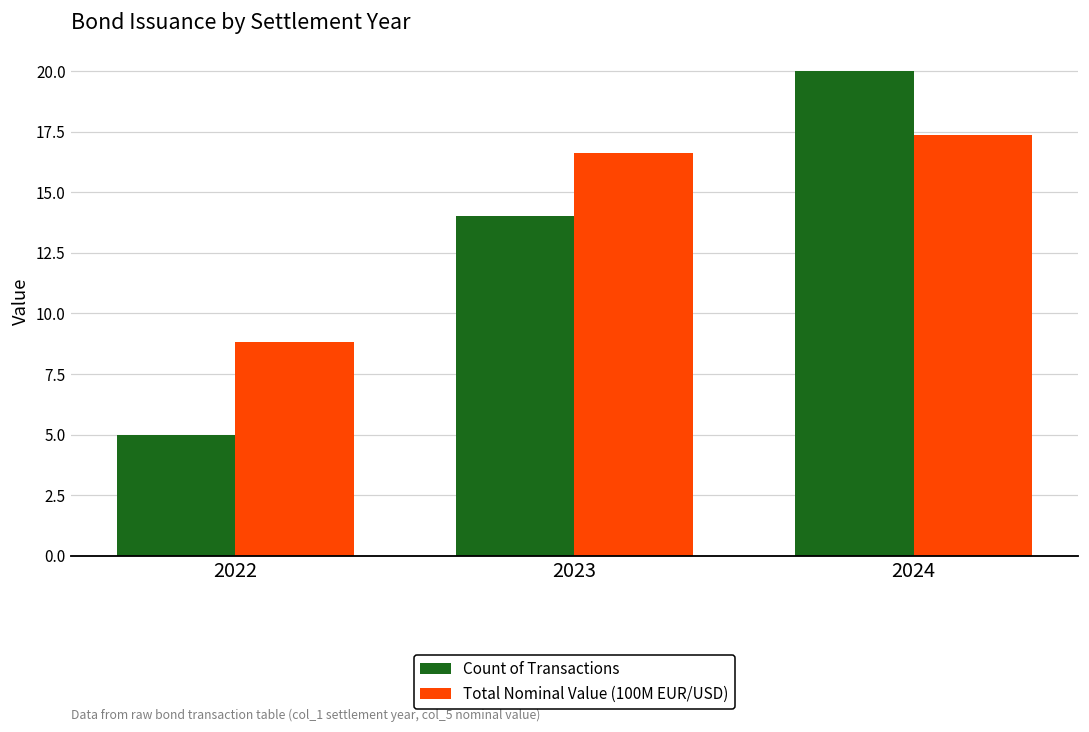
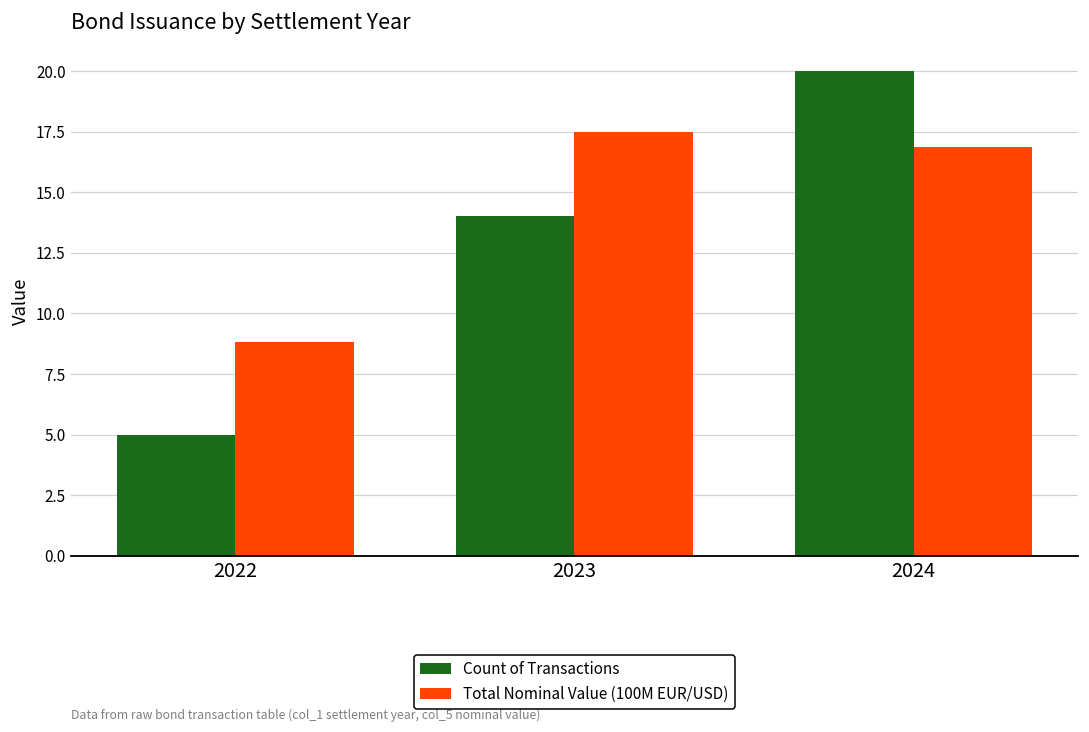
  {
    "Count of Transactions": {
      "2022": 5.0,
      "2023": 14.0,
      "2024": 20.0
    },
    "Total Nominal Value (100M EUR/USD)": {
      "2022": 8.8,
-     "2023": 16.6,
-     "2024": 17.4
+     "2023": 17.5,
+     "2024": 16.9
    }
  }
